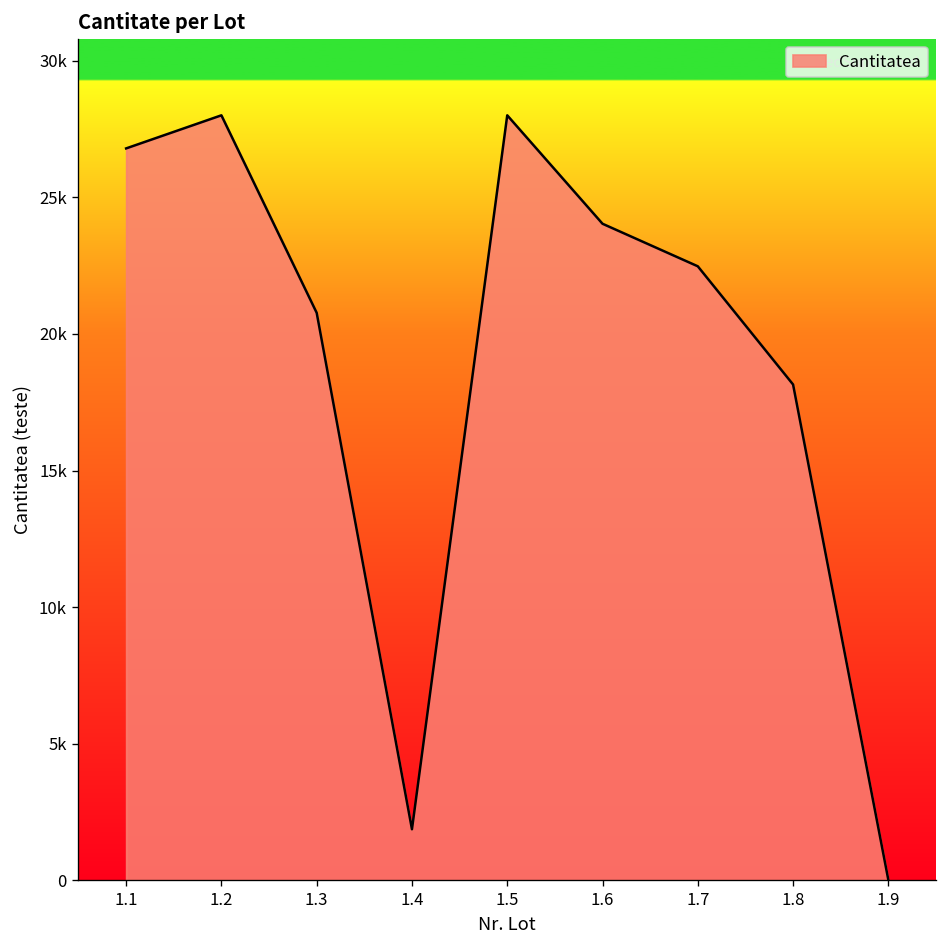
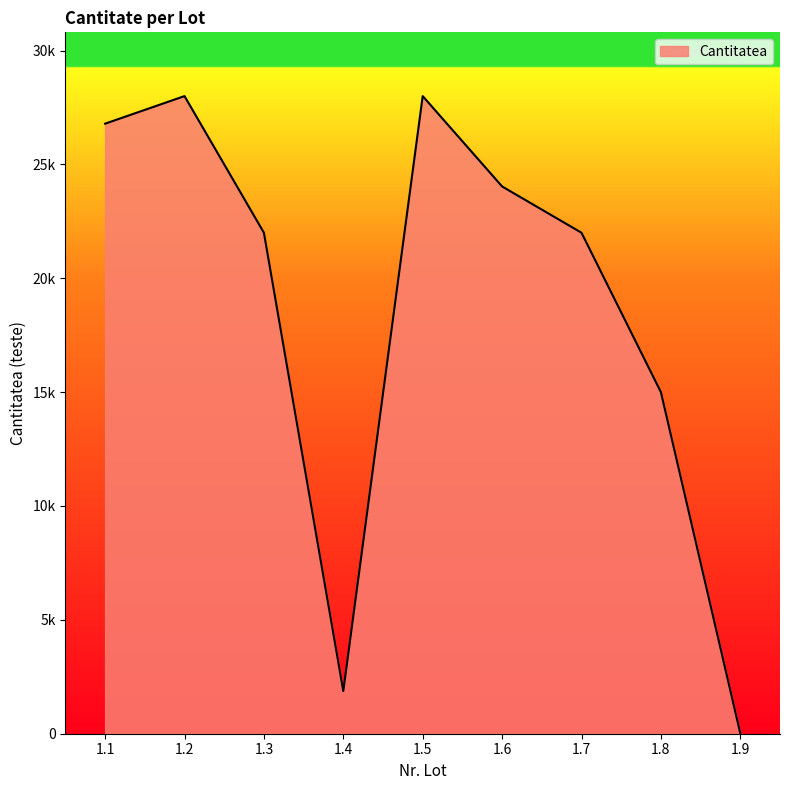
  {
    "1.1": 26800,
    "1.2": 28000,
-   "1.3": 20800,
+   "1.3": 22000,
    "1.4": 1900,
    "1.5": 28000,
    "1.6": 24000,
-   "1.7": 22500,
-   "1.8": 18100,
+   "1.7": 22000,
+   "1.8": 15000,
    "1.9": 0
  }
